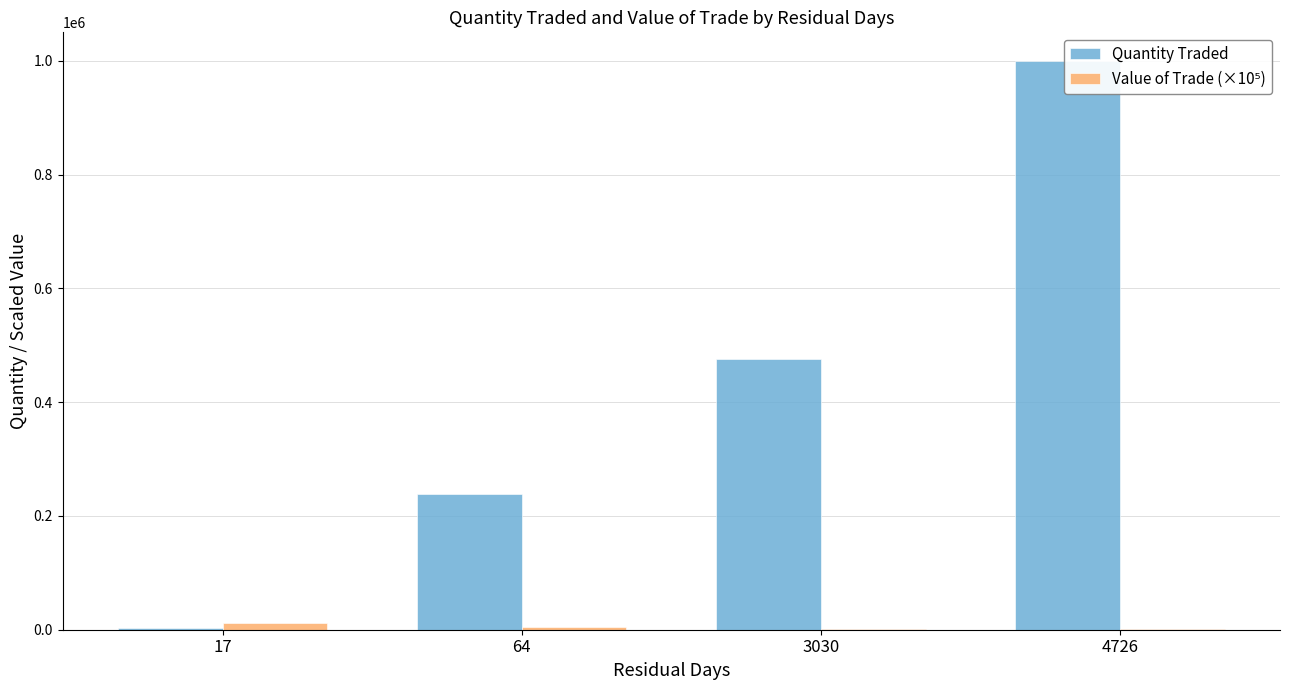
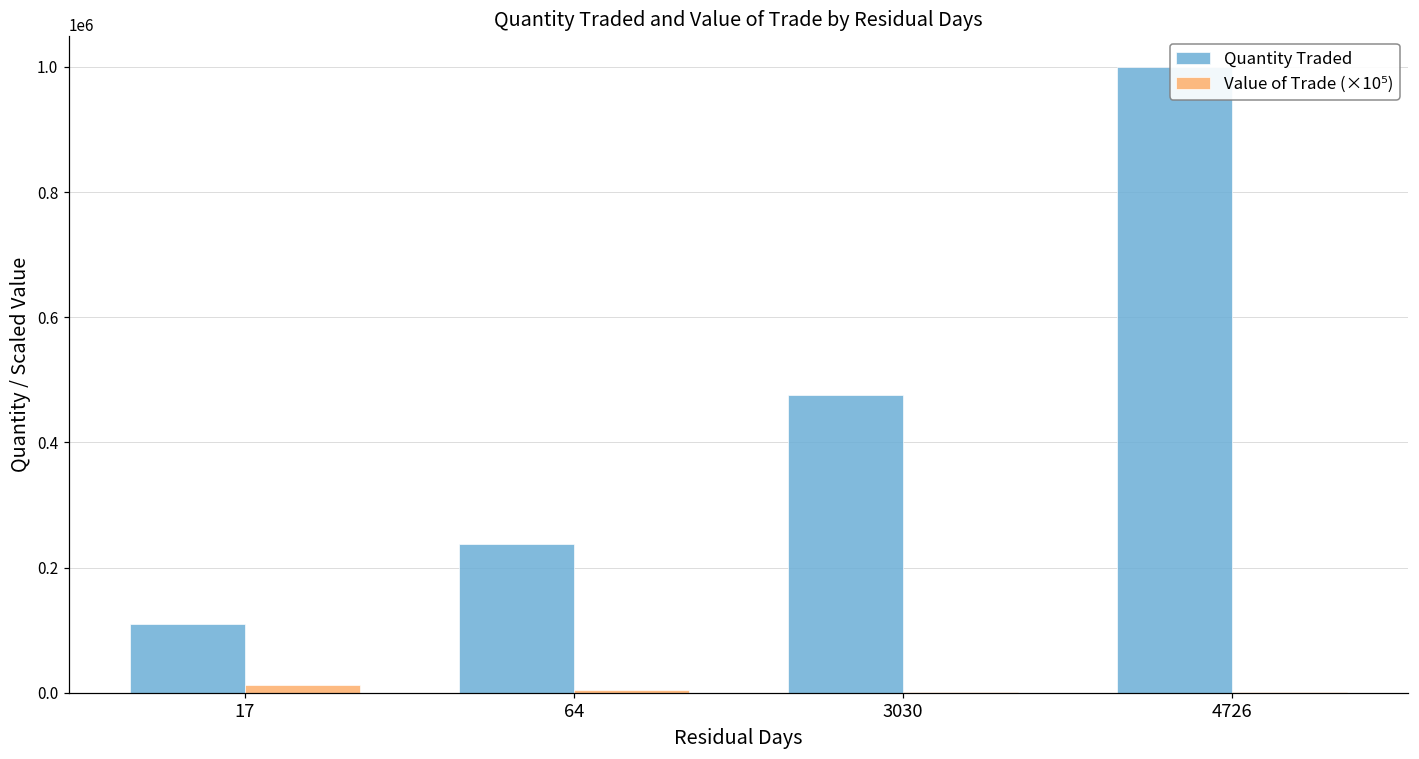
  {
    "Quantity Traded": {
-     "17": 0,
+     "17": 110000,
      "64": 240000,
      "3030": 480000
    },
    "Value of Trade (×10⁵)": {
      "17": 10000,
      "64": 0
    }
  }
